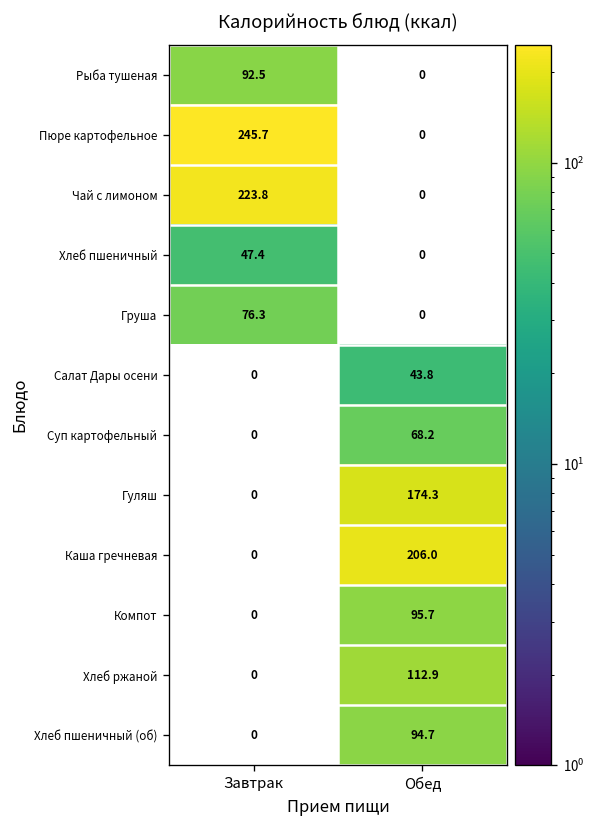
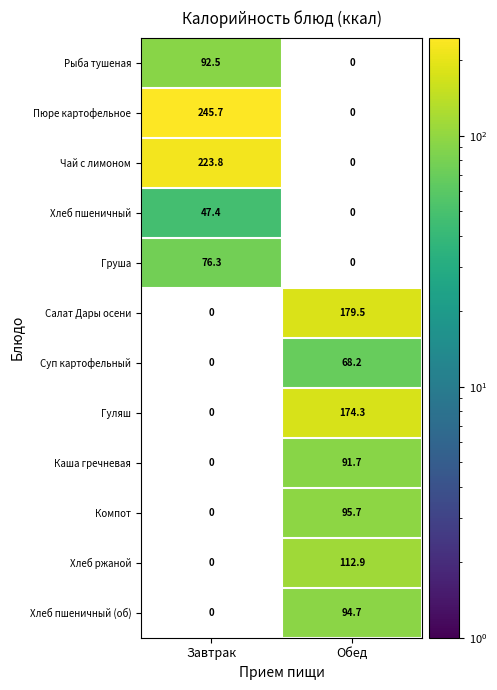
  {
    "Рыба тушеная": {
      "Завтрак": 92.5,
      "Обед": 0
    },
    "Пюре картофельное": {
      "Завтрак": 245.7,
      "Обед": 0
    },
    "Чай с лимоном": {
      "Завтрак": 223.8,
      "Обед": 0
    },
    "Хлеб пшеничный": {
      "Завтрак": 47.4,
      "Обед": 0
    },
    "Груша": {
      "Завтрак": 76.3,
      "Обед": 0
    },
    "Салат Дары осени": {
      "Завтрак": 0,
-     "Обед": 43.8
+     "Обед": 179.5
    },
    "Суп картофельный": {
      "Завтрак": 0,
      "Обед": 68.2
    },
    "Гуляш": {
      "Завтрак": 0,
      "Обед": 174.3
    },
    "Каша гречневая": {
      "Завтрак": 0,
-     "Обед": 206.0
+     "Обед": 91.7
    },
    "Компот": {
      "Завтрак": 0,
      "Обед": 95.7
    },
    "Хлеб ржаной": {
      "Завтрак": 0,
      "Обед": 112.9
    },
    "Хлеб пшеничный (об)": {
      "Завтрак": 0,
      "Обед": 94.7
    }
  }
